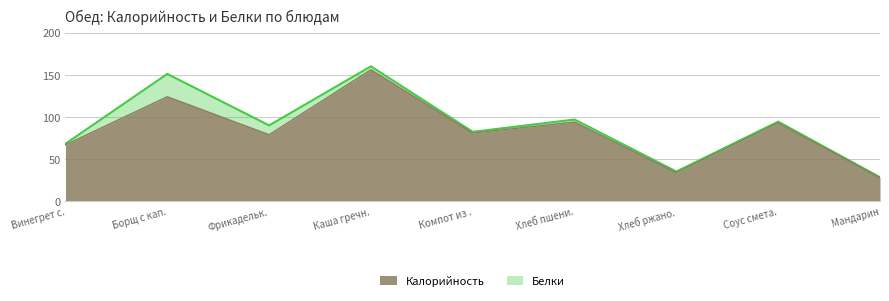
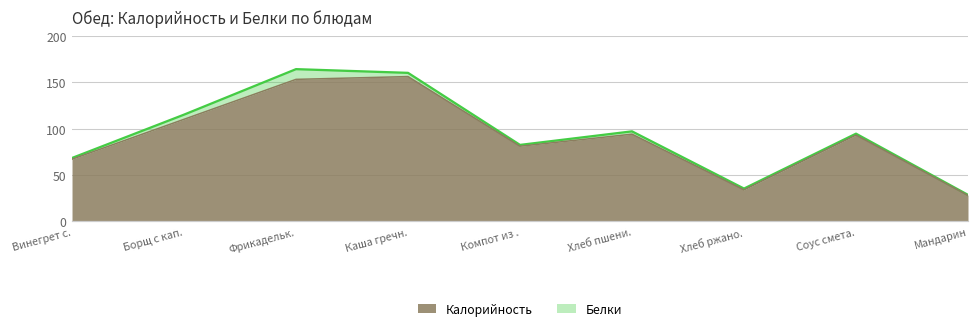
  {
    "Калорийность": {
-     "Борщ с кап.": 120,
-     "Фрикадельк.": 80,
+     "Борщ с кап.": 110,
+     "Фрикадельк.": 150,
      "Каша гречн.": 160
    },
    "Белки": {
-     "Борщ с кап.": 30,
+     "Борщ с кап.": 10,
      "Фрикадельк.": 10,
      "Каша гречн.": 0
    }
  }
